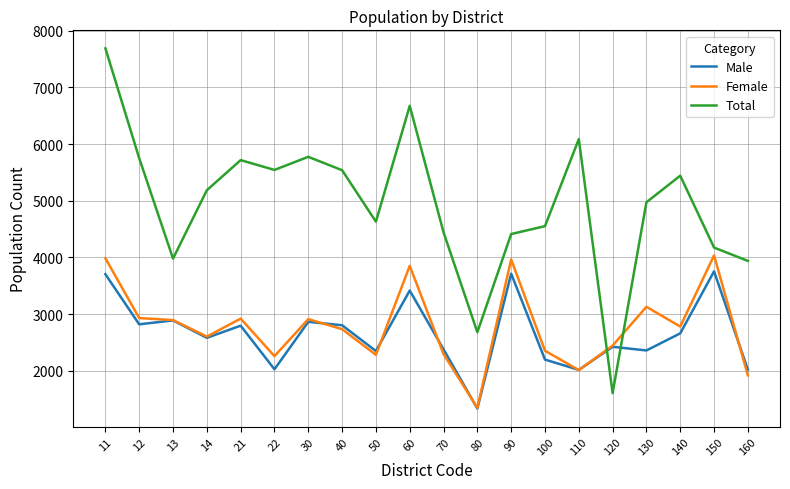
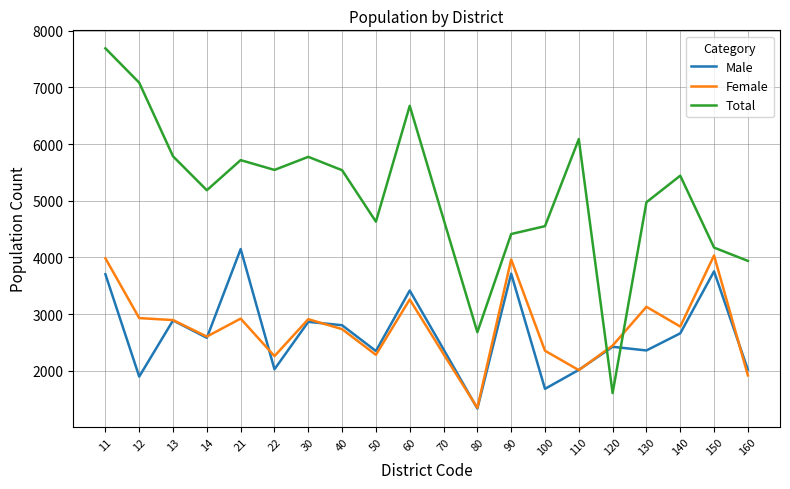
  {
    "Male": {
      "11": 3700,
-     "12": 2800,
-     "21": 2800,
+     "12": 1900,
+     "21": 4100,
      "22": 2000,
      "30": 2900,
      "40": 2800,
      "50": 2300,
      "60": 3400,
      "70": 2400,
      "90": 3700,
-     "100": 2200,
+     "100": 1700,
      "130": 2400,
      "140": 2700,
      "150": 3800,
      "160": 2000
    },
    "Female": {
      "11": 4000,
      "12": 2900,
      "21": 2900,
      "22": 2300,
      "30": 2900,
      "40": 2700,
      "50": 2300,
-     "60": 3900,
+     "60": 3300,
      "70": 2300,
      "90": 4000,
      "100": 2400,
      "130": 3100,
      "140": 2800,
      "150": 4000,
      "160": 1900
    },
    "Total": {
      "11": 7700,
-     "12": 5800,
-     "13": 4000,
+     "12": 7100,
+     "13": 5800,
      "14": 5200,
      "21": 5700,
      "22": 5500,
      "30": 5800,
      "40": 5500,
      "50": 4600,
      "60": 6700,
-     "70": 4400,
+     "70": 4700,
      "80": 2700,
      "90": 4400,
      "100": 4600,
      "110": 6100,
      "120": 1600,
      "130": 5000,
      "140": 5400,
      "150": 4200,
      "160": 3900
    }
  }
